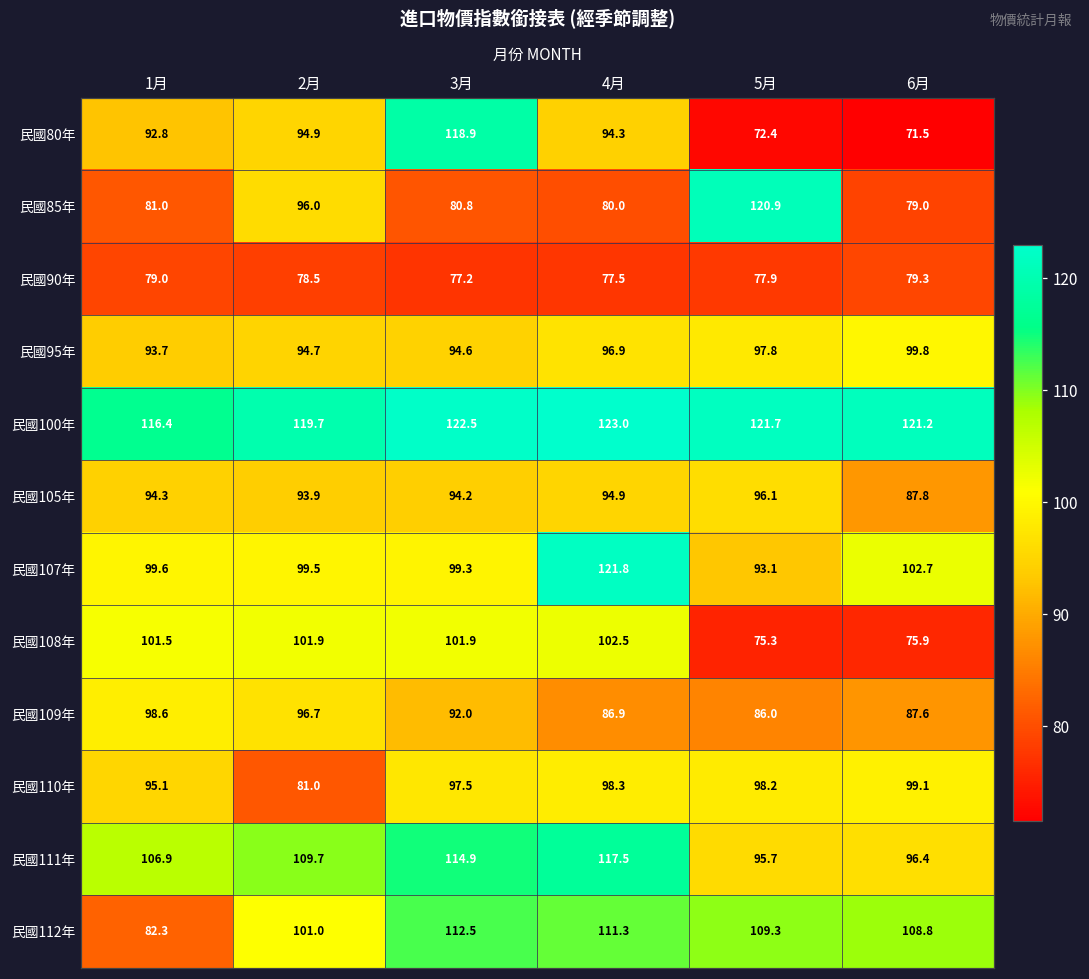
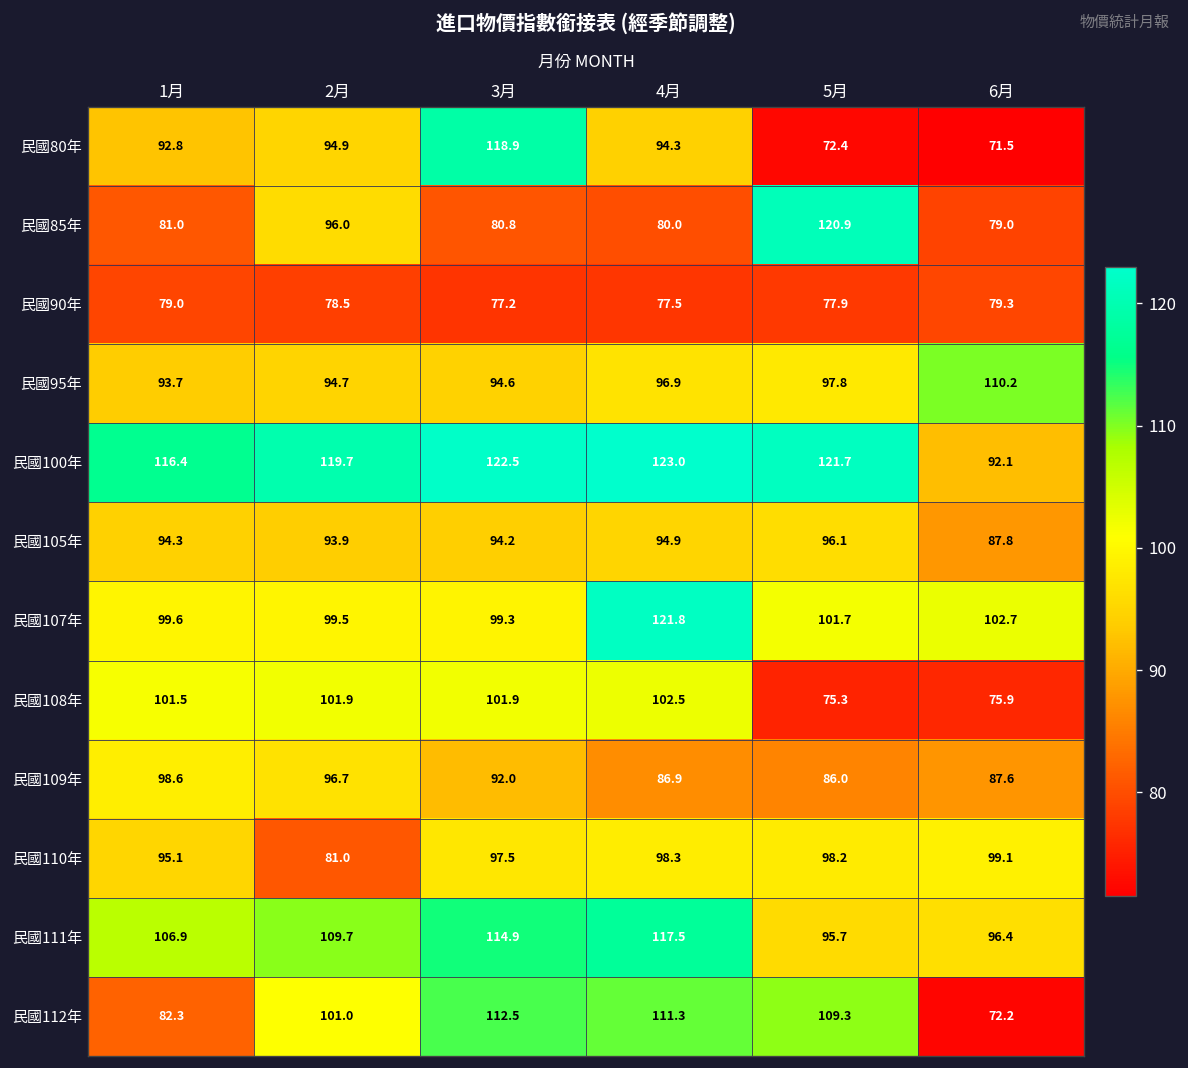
  {
    "民國80年": {
      "1月": 92.8,
      "2月": 94.9,
      "3月": 118.9,
      "4月": 94.3,
      "5月": 72.4,
      "6月": 71.5
    },
    "民國85年": {
      "1月": 81.0,
      "2月": 96.0,
      "3月": 80.8,
      "4月": 80.0,
      "5月": 120.9,
      "6月": 79.0
    },
    "民國90年": {
      "1月": 79.0,
      "2月": 78.5,
      "3月": 77.2,
      "4月": 77.5,
      "5月": 77.9,
      "6月": 79.3
    },
    "民國95年": {
      "1月": 93.7,
      "2月": 94.7,
      "3月": 94.6,
      "4月": 96.9,
      "5月": 97.8,
-     "6月": 99.8
+     "6月": 110.2
    },
    "民國100年": {
      "1月": 116.4,
      "2月": 119.7,
      "3月": 122.5,
      "4月": 123.0,
      "5月": 121.7,
-     "6月": 121.2
+     "6月": 92.1
    },
    "民國105年": {
      "1月": 94.3,
      "2月": 93.9,
      "3月": 94.2,
      "4月": 94.9,
      "5月": 96.1,
      "6月": 87.8
    },
    "民國107年": {
      "1月": 99.6,
      "2月": 99.5,
      "3月": 99.3,
      "4月": 121.8,
-     "5月": 93.1,
+     "5月": 101.7,
      "6月": 102.7
    },
    "民國108年": {
      "1月": 101.5,
      "2月": 101.9,
      "3月": 101.9,
      "4月": 102.5,
      "5月": 75.3,
      "6月": 75.9
    },
    "民國109年": {
      "1月": 98.6,
      "2月": 96.7,
      "3月": 92.0,
      "4月": 86.9,
      "5月": 86.0,
      "6月": 87.6
    },
    "民國110年": {
      "1月": 95.1,
      "2月": 81.0,
      "3月": 97.5,
      "4月": 98.3,
      "5月": 98.2,
      "6月": 99.1
    },
    "民國111年": {
      "1月": 106.9,
      "2月": 109.7,
      "3月": 114.9,
      "4月": 117.5,
      "5月": 95.7,
      "6月": 96.4
    },
    "民國112年": {
      "1月": 82.3,
      "2月": 101.0,
      "3月": 112.5,
      "4月": 111.3,
      "5月": 109.3,
-     "6月": 108.8
+     "6月": 72.2
    }
  }
